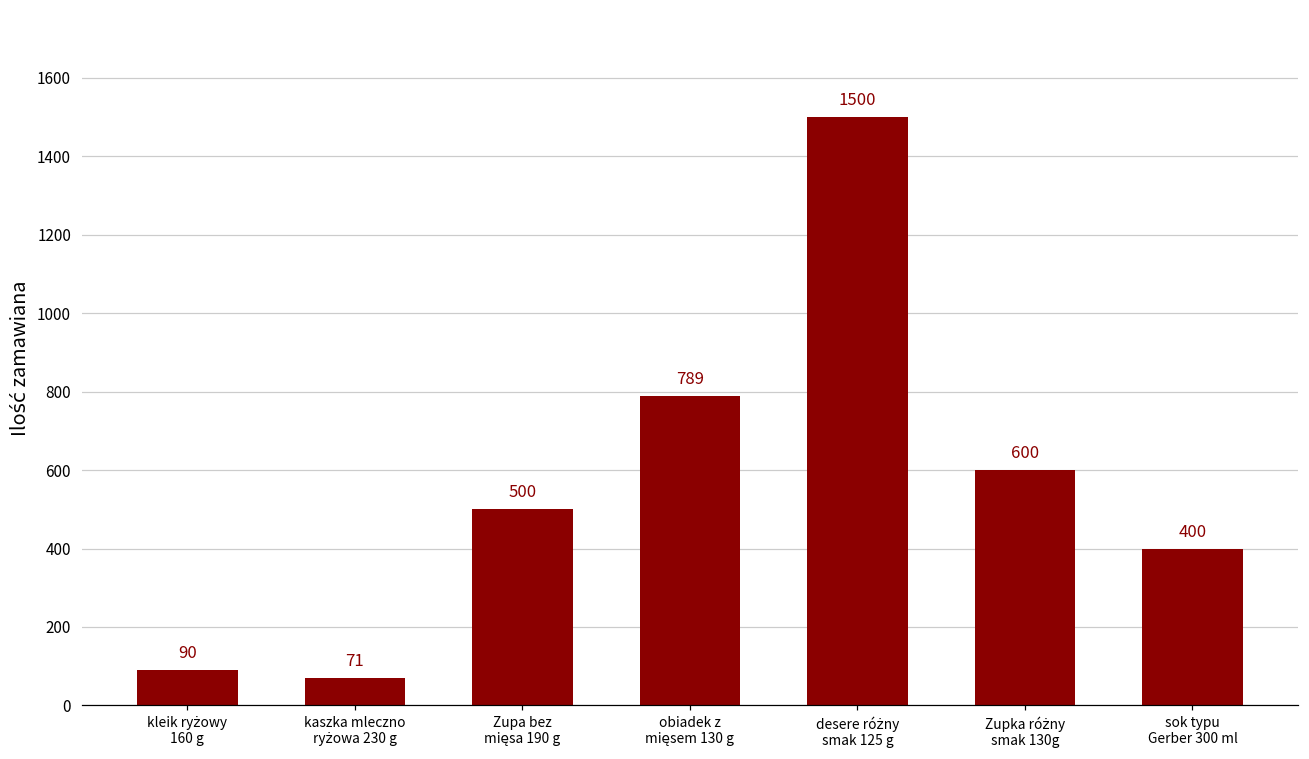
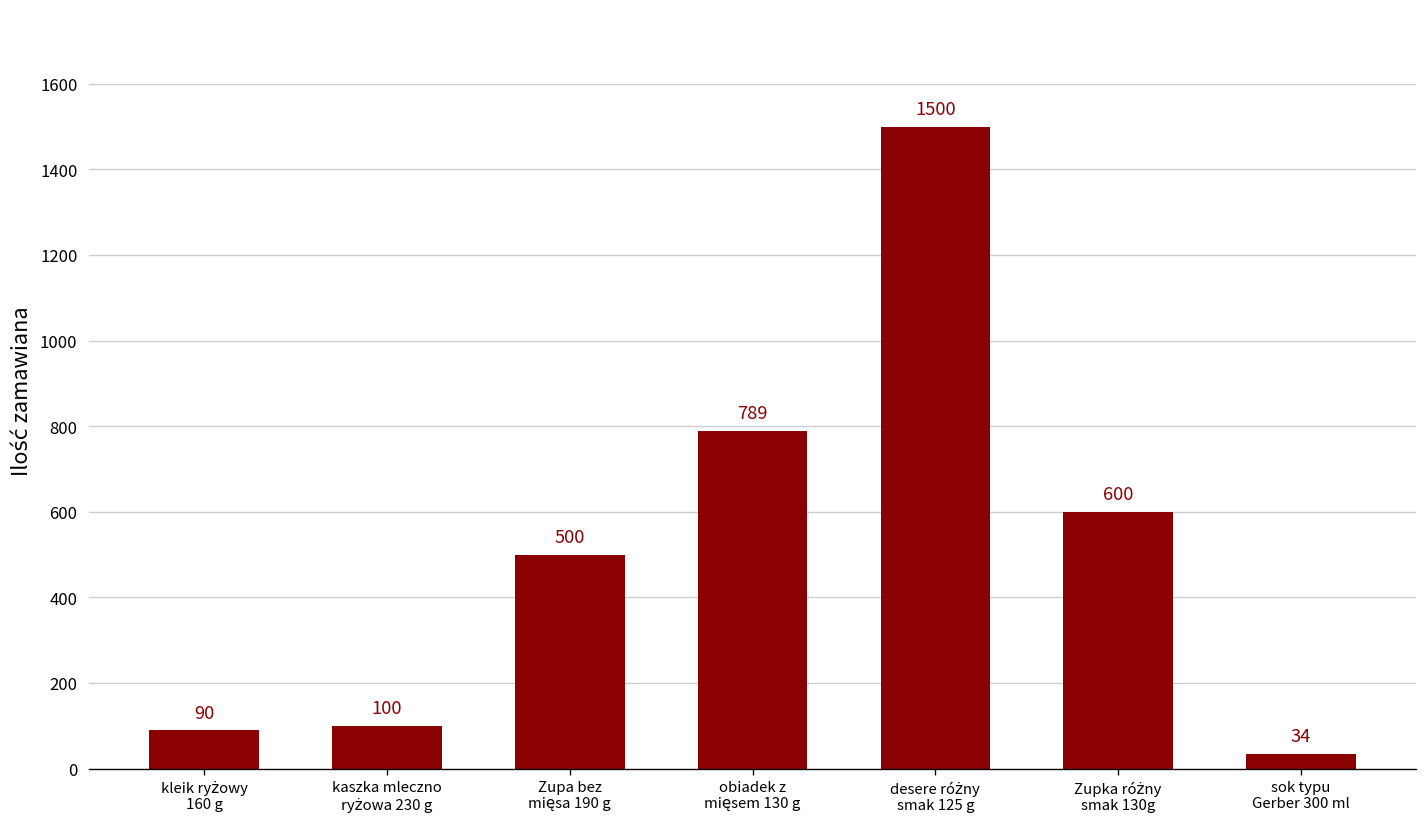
  {
    "kleik ryżowy 160 g": 90,
-   "kaszka mleczno ryżowa 230 g": 71,
+   "kaszka mleczno ryżowa 230 g": 100,
    "Zupa bez mięsa 190 g": 500,
    "obiadek z mięsem 130 g": 789,
    "desere różny smak 125 g": 1500,
    "Zupka różny smak 130g": 600,
-   "sok typu Gerber 300 ml": 400
+   "sok typu Gerber 300 ml": 34
  }
